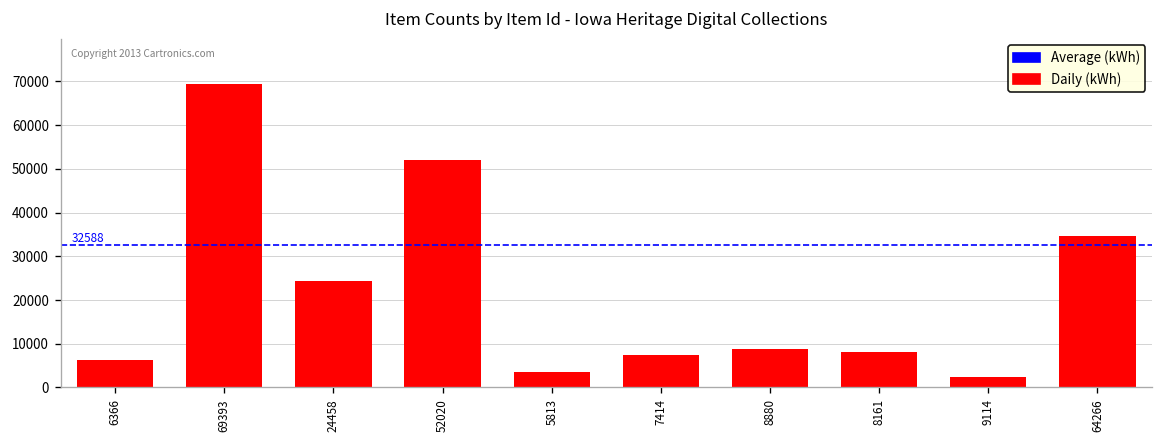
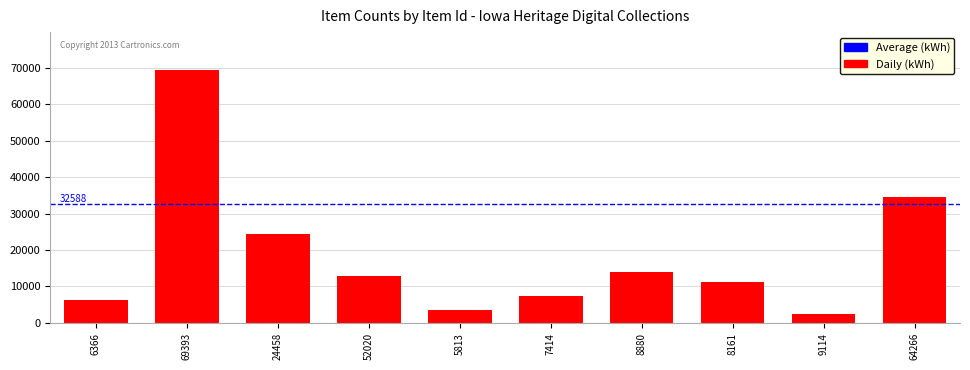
  {
    "6366": 6000,
    "24458": 24000,
-   "52020": 52000,
+   "52020": 13000,
    "5813": 4000,
    "7414": 7000,
-   "8880": 9000,
-   "8161": 8000,
+   "8880": 14000,
+   "8161": 11000,
    "9114": 2000,
    "64266": 35000
  }
